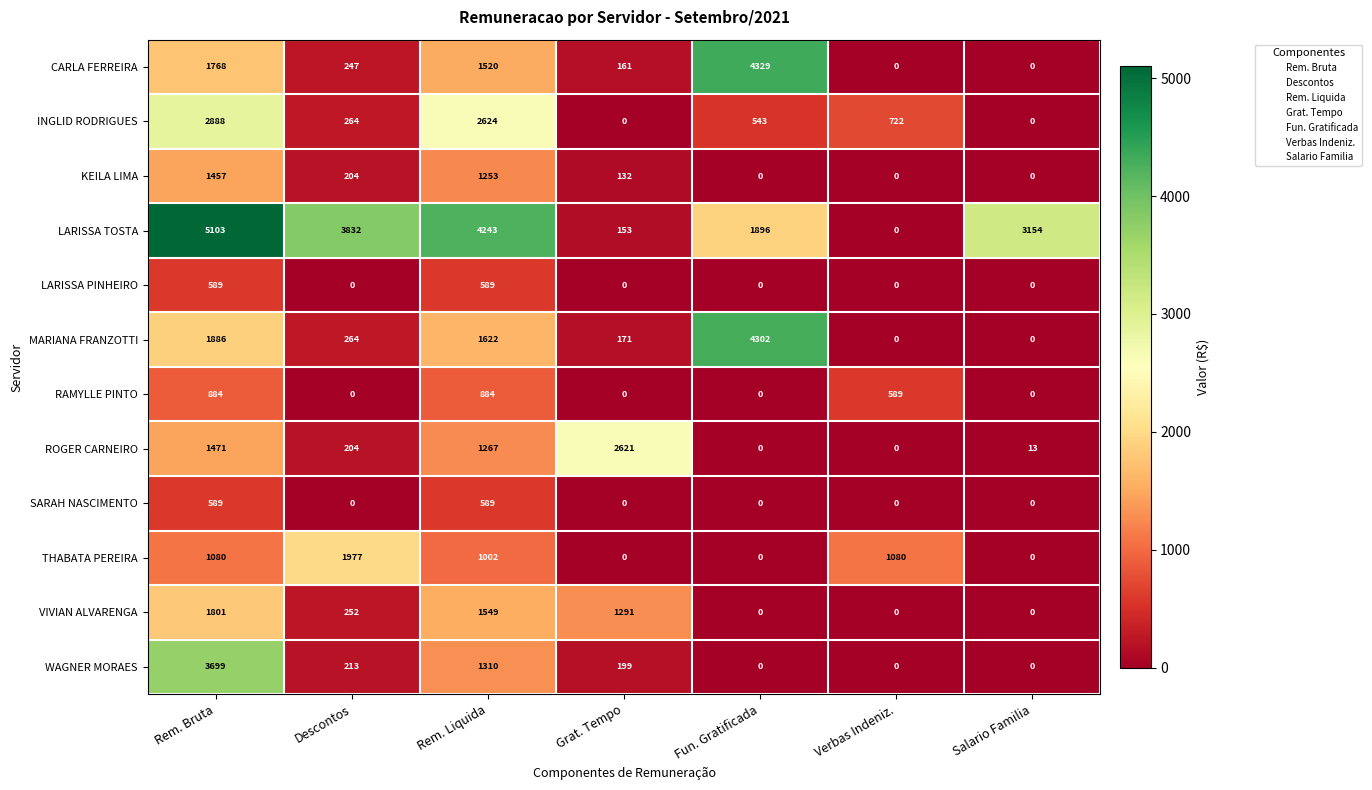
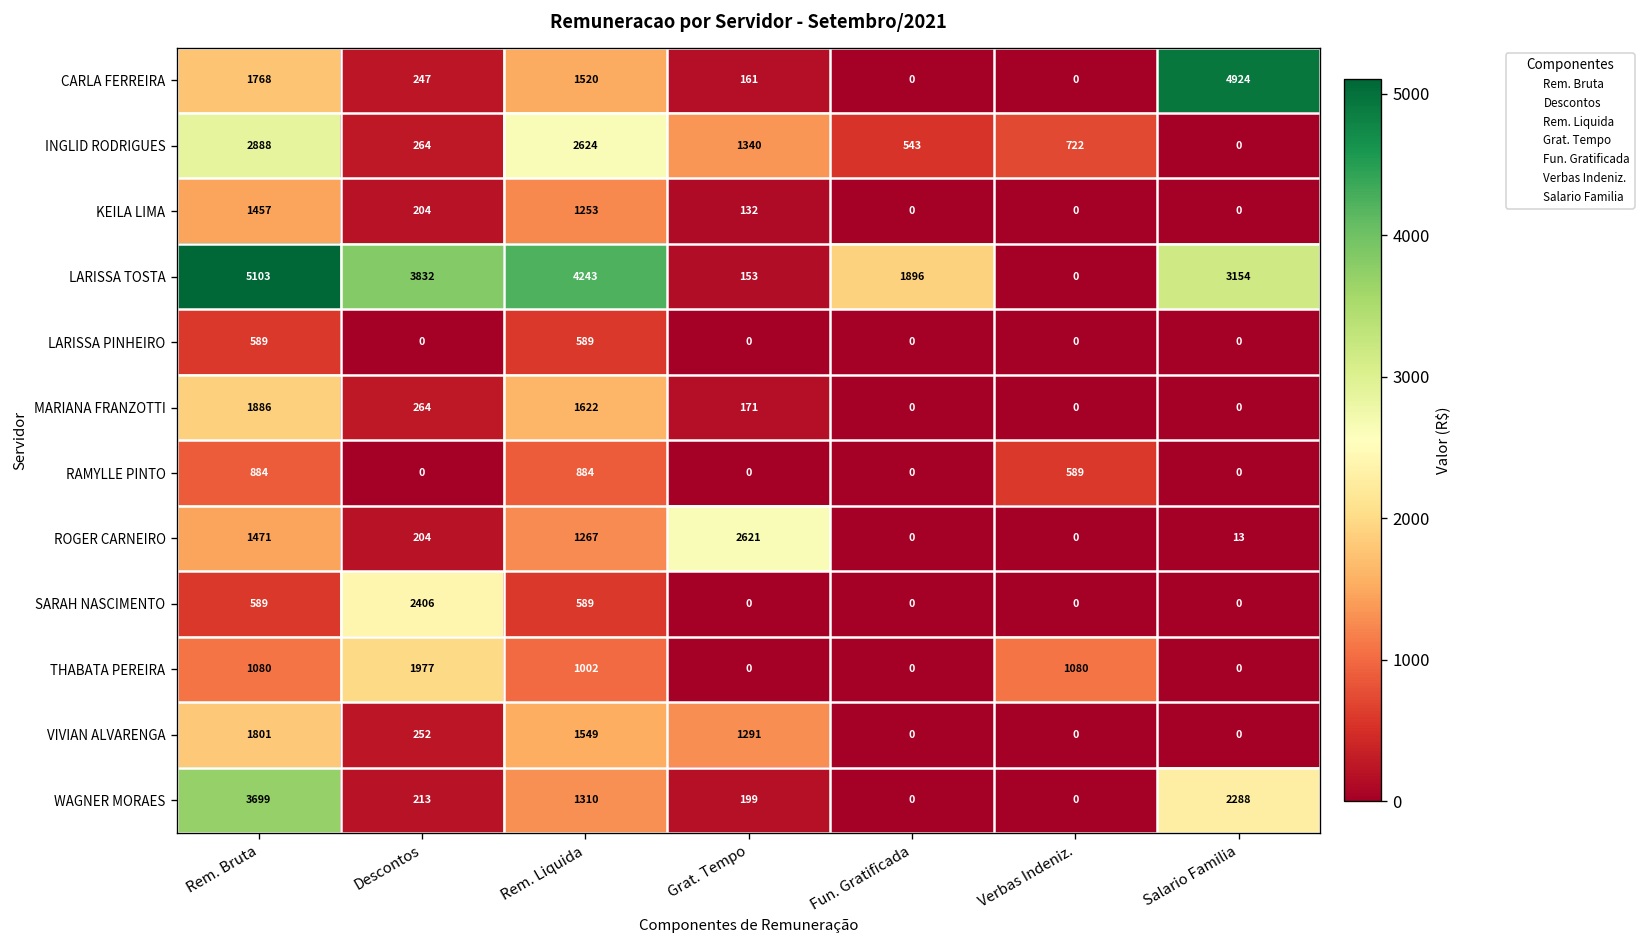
  {
    "CARLA FERREIRA": {
      "Rem. Bruta": 1768,
      "Descontos": 247,
      "Rem. Liquida": 1520,
      "Grat. Tempo": 161,
-     "Fun. Gratificada": 4329,
+     "Fun. Gratificada": 0,
      "Verbas Indeniz.": 0,
-     "Salario Familia": 0
+     "Salario Familia": 4924
    },
    "INGLID RODRIGUES": {
      "Rem. Bruta": 2888,
      "Descontos": 264,
      "Rem. Liquida": 2624,
-     "Grat. Tempo": 0,
+     "Grat. Tempo": 1340,
      "Fun. Gratificada": 543,
      "Verbas Indeniz.": 722,
      "Salario Familia": 0
    },
    "KEILA LIMA": {
      "Rem. Bruta": 1457,
      "Descontos": 204,
      "Rem. Liquida": 1253,
      "Grat. Tempo": 132,
      "Fun. Gratificada": 0,
      "Verbas Indeniz.": 0,
      "Salario Familia": 0
    },
    "LARISSA TOSTA": {
      "Rem. Bruta": 5103,
      "Descontos": 3832,
      "Rem. Liquida": 4243,
      "Grat. Tempo": 153,
      "Fun. Gratificada": 1896,
      "Verbas Indeniz.": 0,
      "Salario Familia": 3154
    },
    "LARISSA PINHEIRO": {
      "Rem. Bruta": 589,
      "Descontos": 0,
      "Rem. Liquida": 589,
      "Grat. Tempo": 0,
      "Fun. Gratificada": 0,
      "Verbas Indeniz.": 0,
      "Salario Familia": 0
    },
    "MARIANA FRANZOTTI": {
      "Rem. Bruta": 1886,
      "Descontos": 264,
      "Rem. Liquida": 1622,
      "Grat. Tempo": 171,
-     "Fun. Gratificada": 4302,
+     "Fun. Gratificada": 0,
      "Verbas Indeniz.": 0,
      "Salario Familia": 0
    },
    "RAMYLLE PINTO": {
      "Rem. Bruta": 884,
      "Descontos": 0,
      "Rem. Liquida": 884,
      "Grat. Tempo": 0,
      "Fun. Gratificada": 0,
      "Verbas Indeniz.": 589,
      "Salario Familia": 0
    },
    "ROGER CARNEIRO": {
      "Rem. Bruta": 1471,
      "Descontos": 204,
      "Rem. Liquida": 1267,
      "Grat. Tempo": 2621,
      "Fun. Gratificada": 0,
      "Verbas Indeniz.": 0,
      "Salario Familia": 13
    },
    "SARAH NASCIMENTO": {
      "Rem. Bruta": 589,
-     "Descontos": 0,
+     "Descontos": 2406,
      "Rem. Liquida": 589,
      "Grat. Tempo": 0,
      "Fun. Gratificada": 0,
      "Verbas Indeniz.": 0,
      "Salario Familia": 0
    },
    "THABATA PEREIRA": {
      "Rem. Bruta": 1080,
      "Descontos": 1977,
      "Rem. Liquida": 1002,
      "Grat. Tempo": 0,
      "Fun. Gratificada": 0,
      "Verbas Indeniz.": 1080,
      "Salario Familia": 0
    },
    "VIVIAN ALVARENGA": {
      "Rem. Bruta": 1801,
      "Descontos": 252,
      "Rem. Liquida": 1549,
      "Grat. Tempo": 1291,
      "Fun. Gratificada": 0,
      "Verbas Indeniz.": 0,
      "Salario Familia": 0
    },
    "WAGNER MORAES": {
      "Rem. Bruta": 3699,
      "Descontos": 213,
      "Rem. Liquida": 1310,
      "Grat. Tempo": 199,
      "Fun. Gratificada": 0,
      "Verbas Indeniz.": 0,
-     "Salario Familia": 0
+     "Salario Familia": 2288
    }
  }
